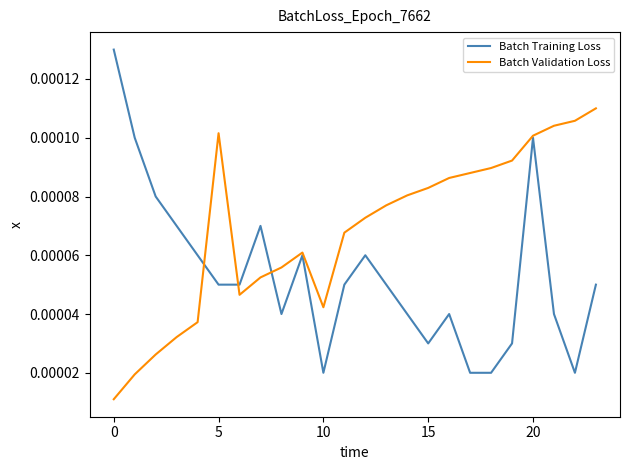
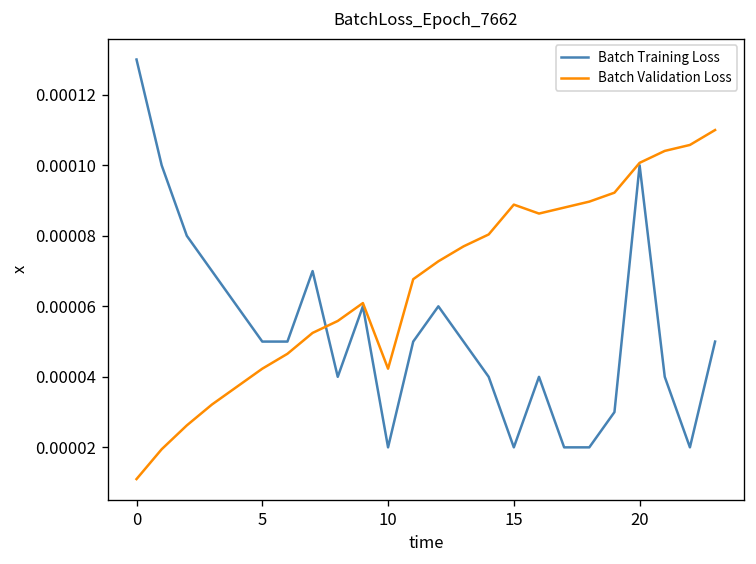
  {
    "Batch Training Loss": {
      "0": 0.000130,
      "5": 0.000050,
      "10": 0.000020,
-     "15": 0.000030
+     "15": 0.000020
    },
    "Batch Validation Loss": {
      "0": 0.000011,
-     "5": 0.000102,
+     "5": 0.000042,
      "10": 0.000042,
-     "15": 0.000083
+     "15": 0.000089
    }
  }
